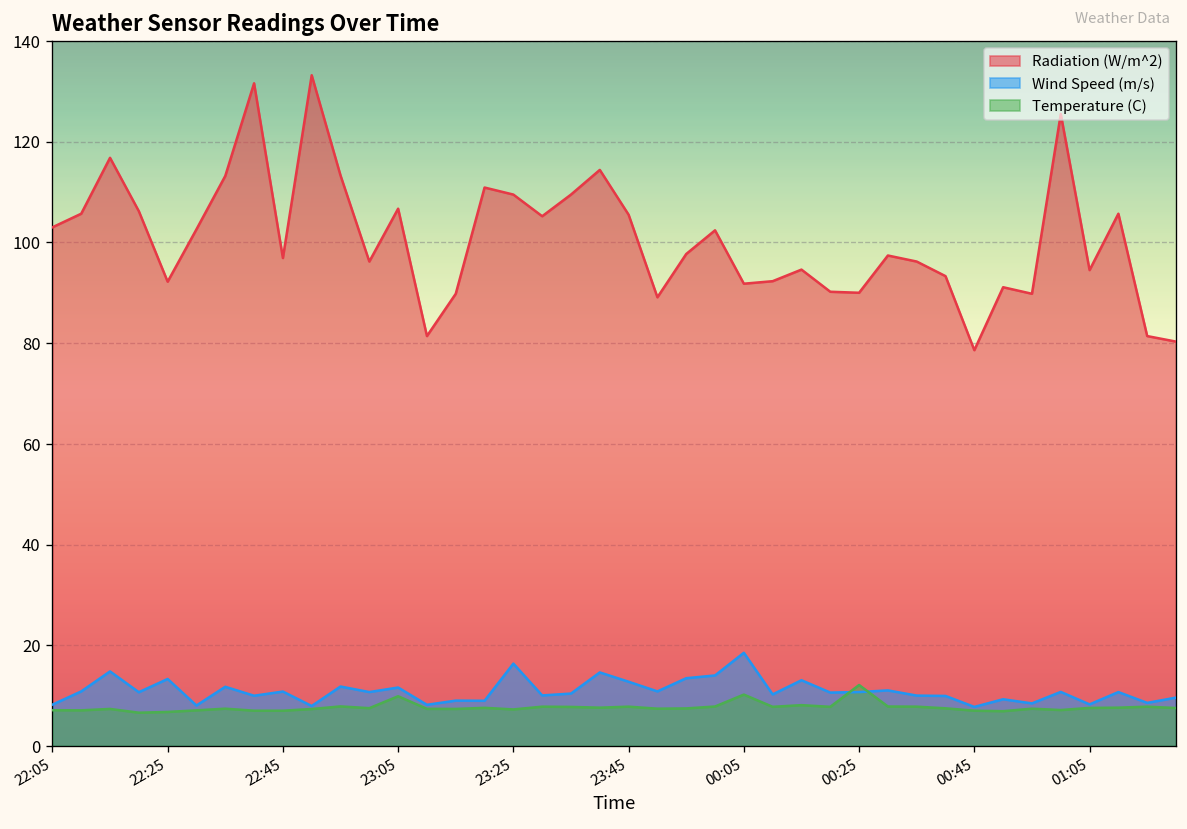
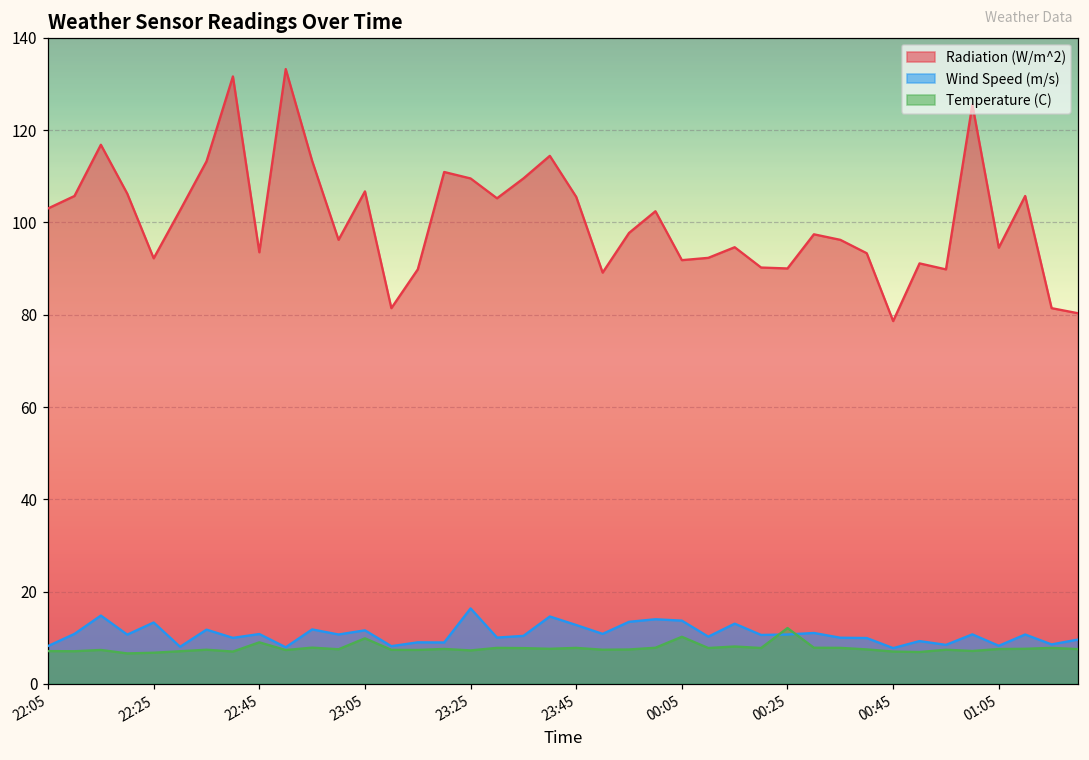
  {
    "Radiation (W/m^2)": {
      "22:05": 103,
      "22:25": 92,
-     "22:45": 97,
+     "22:45": 94,
      "23:05": 107,
      "23:25": 110,
      "23:45": 106,
      "00:05": 92,
      "00:25": 90,
      "00:45": 79,
      "01:05": 95
    },
    "Wind Speed (m/s)": {
      "22:05": 8,
      "22:25": 13,
      "22:45": 11,
      "23:05": 12,
      "23:25": 16,
      "23:45": 13,
-     "00:05": 19,
+     "00:05": 14,
      "00:25": 11,
      "00:45": 8,
      "01:05": 8
    },
    "Temperature (C)": {
      "22:05": 7,
      "22:25": 7,
-     "22:45": 7,
+     "22:45": 9,
      "23:05": 10,
      "23:25": 7,
      "23:45": 8,
      "00:05": 10,
      "00:25": 12,
      "00:45": 7,
      "01:05": 8
    }
  }
